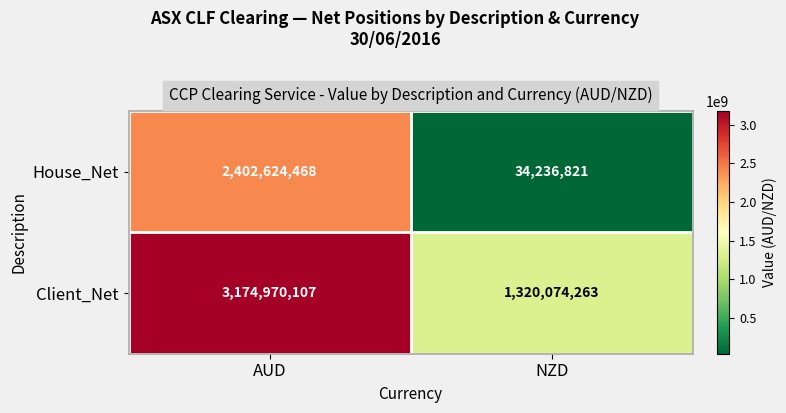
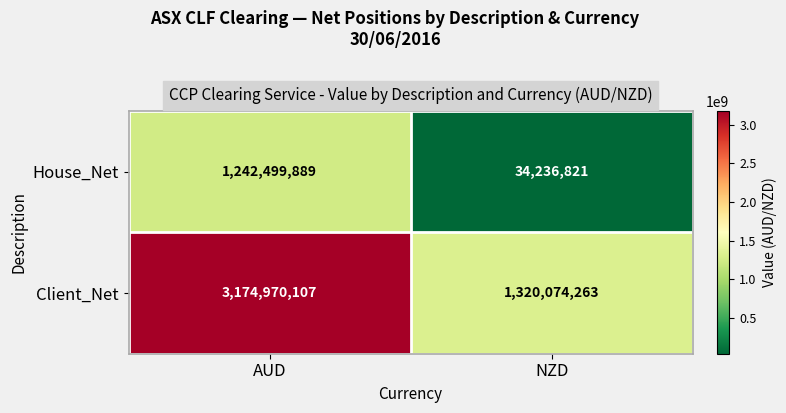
  {
    "House_Net": {
-     "AUD": "2,402,624,468",
+     "AUD": "1,242,499,889",
      "NZD": "34,236,821"
    },
    "Client_Net": {
      "AUD": "3,174,970,107",
      "NZD": "1,320,074,263"
    }
  }
